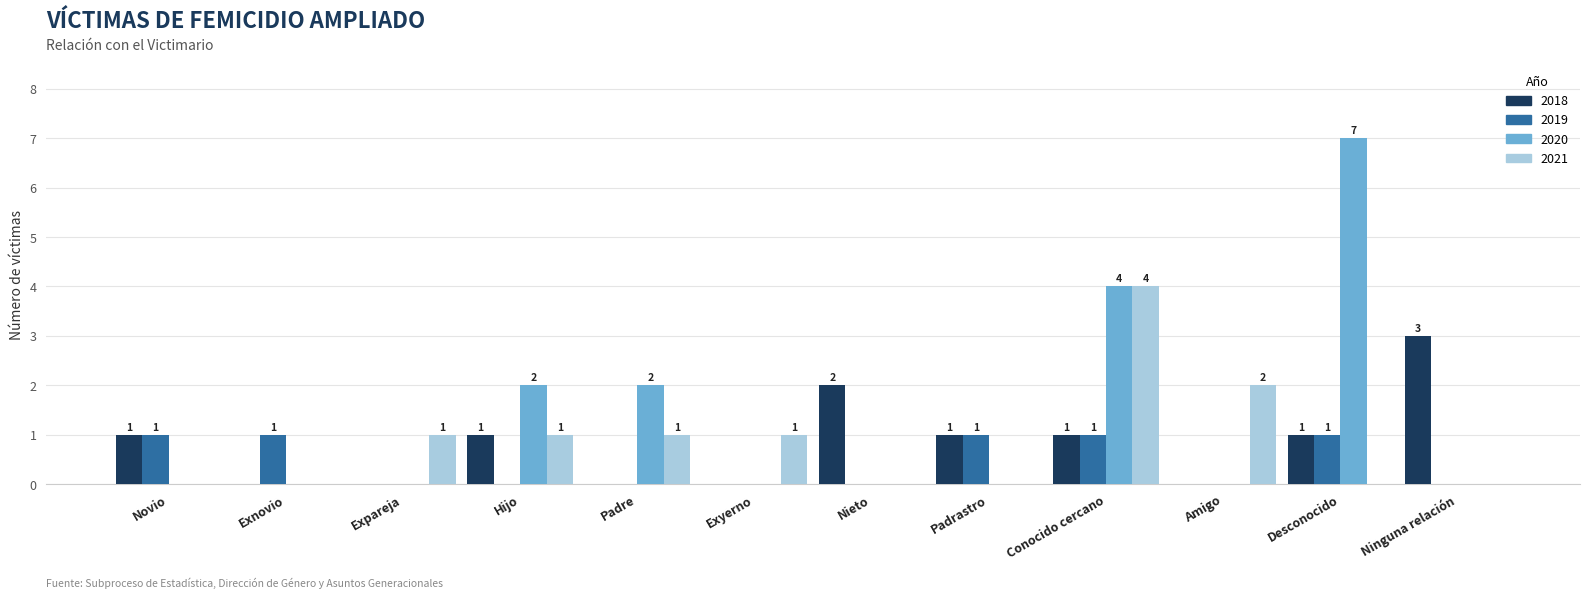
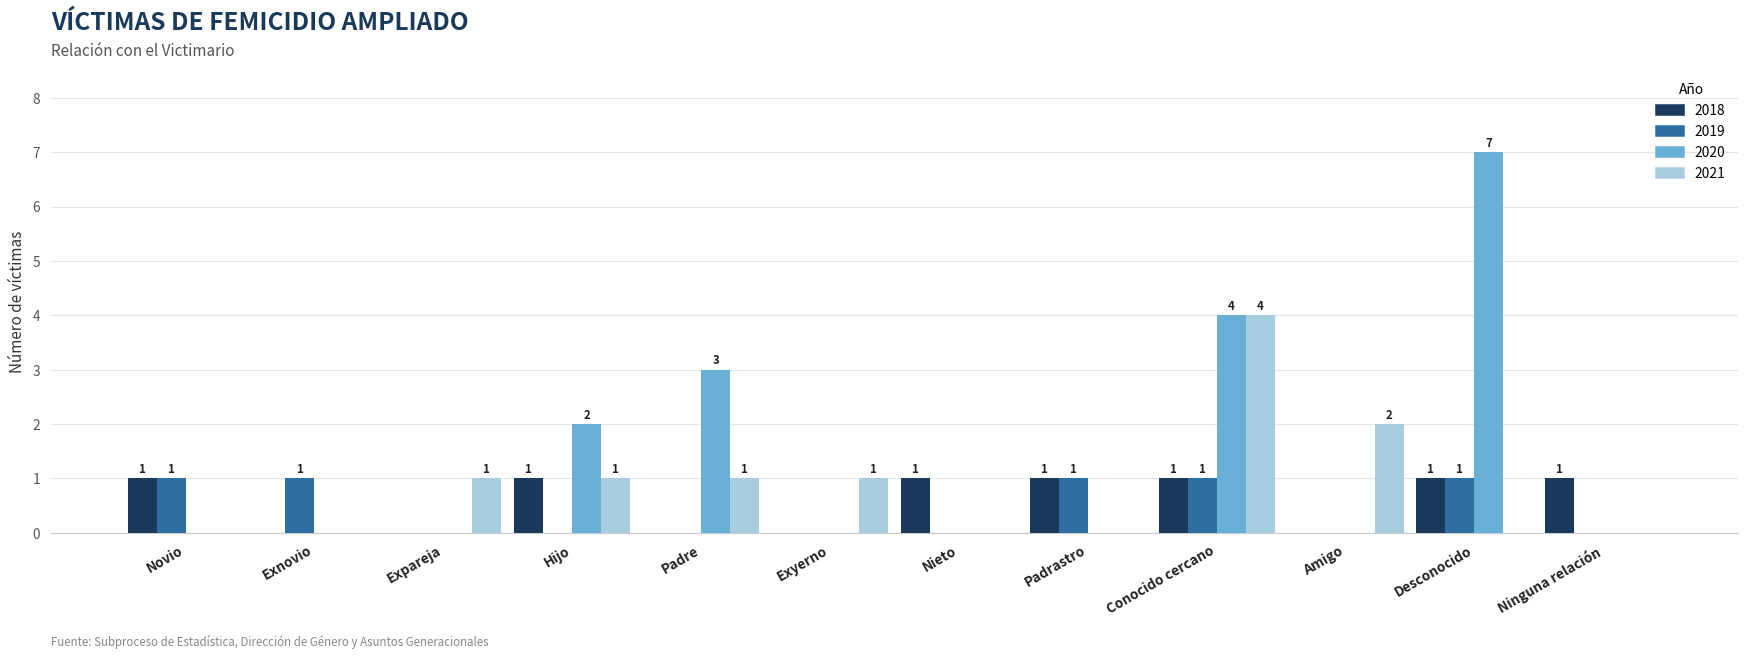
  {
    "2018": {
      "Novio": 1,
      "Hijo": 1,
-     "Nieto": 2,
+     "Nieto": 1,
      "Padrastro": 1,
      "Conocido cercano": 1,
      "Desconocido": 1,
-     "Ninguna relación": 3
+     "Ninguna relación": 1
    },
    "2019": {
      "Novio": 1,
      "Exnovio": 1,
      "Padrastro": 1,
      "Conocido cercano": 1,
      "Desconocido": 1
    },
    "2020": {
      "Hijo": 2,
-     "Padre": 2,
+     "Padre": 3,
      "Conocido cercano": 4,
      "Desconocido": 7
    },
    "2021": {
      "Expareja": 1,
      "Hijo": 1,
      "Padre": 1,
      "Exyerno": 1,
      "Conocido cercano": 4,
      "Amigo": 2
    }
  }
